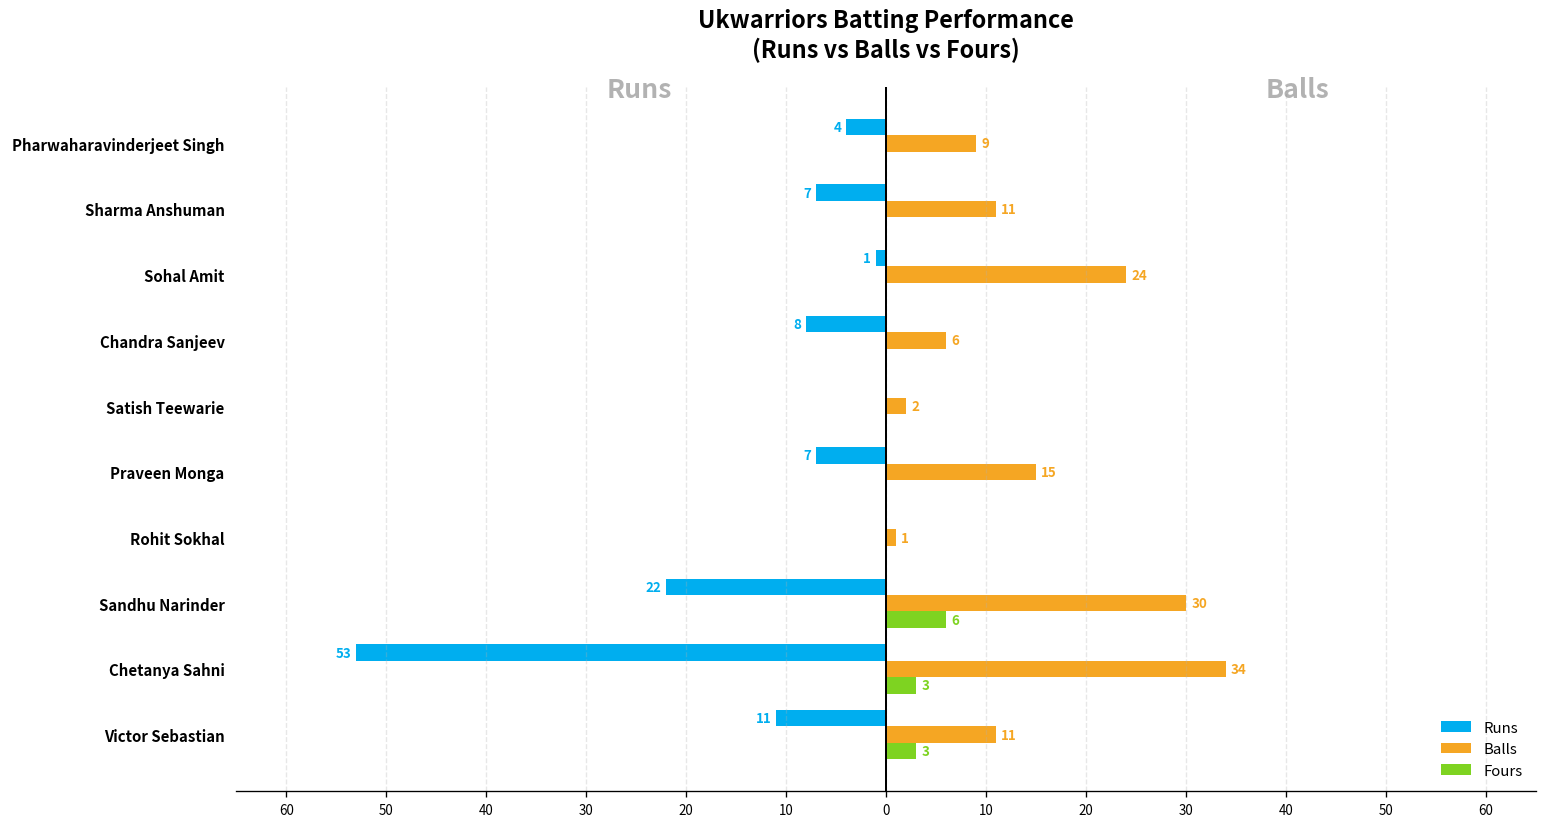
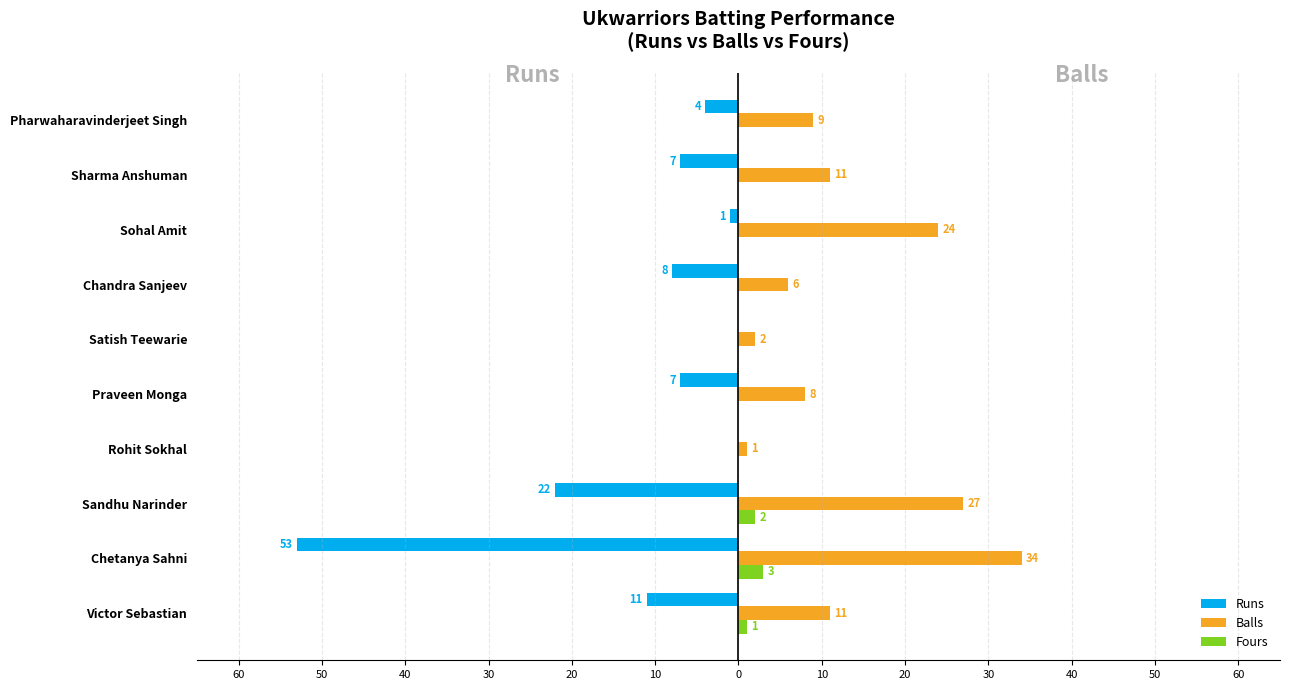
  {
    "Balls": {
      "Pharwaharavinderjeet Singh": 9,
      "Sharma Anshuman": 11,
      "Sohal Amit": 24,
      "Chandra Sanjeev": 6,
      "Satish Teewarie": 2,
-     "Praveen Monga": 15,
+     "Praveen Monga": 8,
      "Rohit Sokhal": 1,
-     "Sandhu Narinder": 30,
+     "Sandhu Narinder": 27,
      "Chetanya Sahni": 34,
      "Victor Sebastian": 11
    },
    "Fours": {
-     "Sandhu Narinder": 6,
+     "Sandhu Narinder": 2,
      "Chetanya Sahni": 3,
-     "Victor Sebastian": 3
+     "Victor Sebastian": 1
    }
  }
